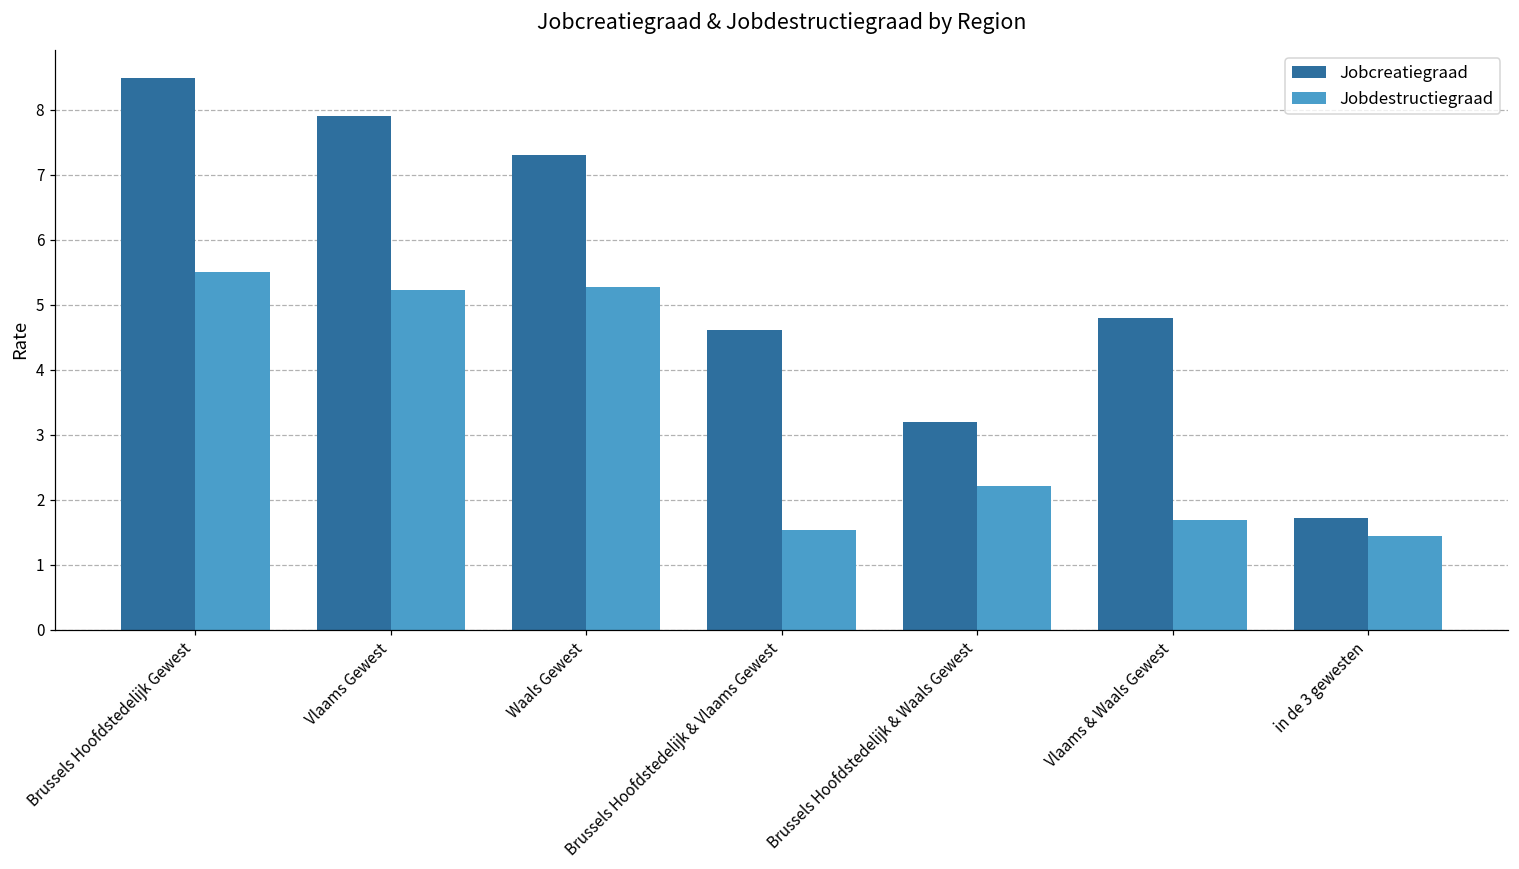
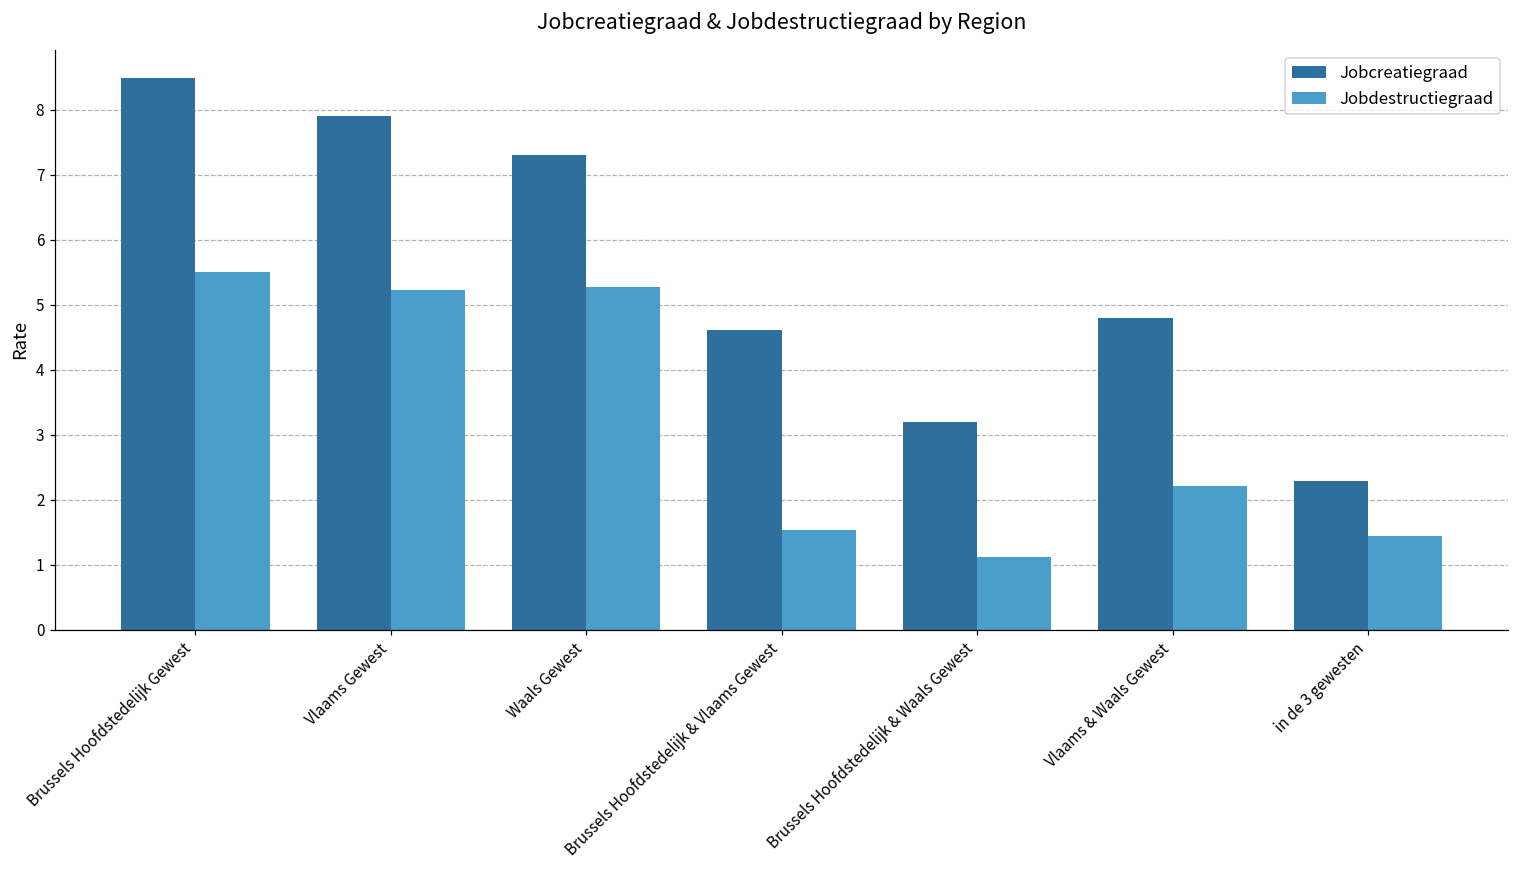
  {
    "Jobcreatiegraad": {
      "Brussels Hoofdstedelijk Gewest": 8.5,
      "Vlaams Gewest": 7.9,
      "Waals Gewest": 7.3,
      "Brussels Hoofdstedelijk & Vlaams Gewest": 4.6,
      "Brussels Hoofdstedelijk & Waals Gewest": 3.2,
      "Vlaams & Waals Gewest": 4.8,
-     "in de 3 gewesten": 1.7
+     "in de 3 gewesten": 2.3
    },
    "Jobdestructiegraad": {
      "Brussels Hoofdstedelijk Gewest": 5.5,
      "Vlaams Gewest": 5.2,
      "Waals Gewest": 5.3,
      "Brussels Hoofdstedelijk & Vlaams Gewest": 1.5,
-     "Brussels Hoofdstedelijk & Waals Gewest": 2.2,
-     "Vlaams & Waals Gewest": 1.7,
+     "Brussels Hoofdstedelijk & Waals Gewest": 1.1,
+     "Vlaams & Waals Gewest": 2.2,
      "in de 3 gewesten": 1.4
    }
  }
